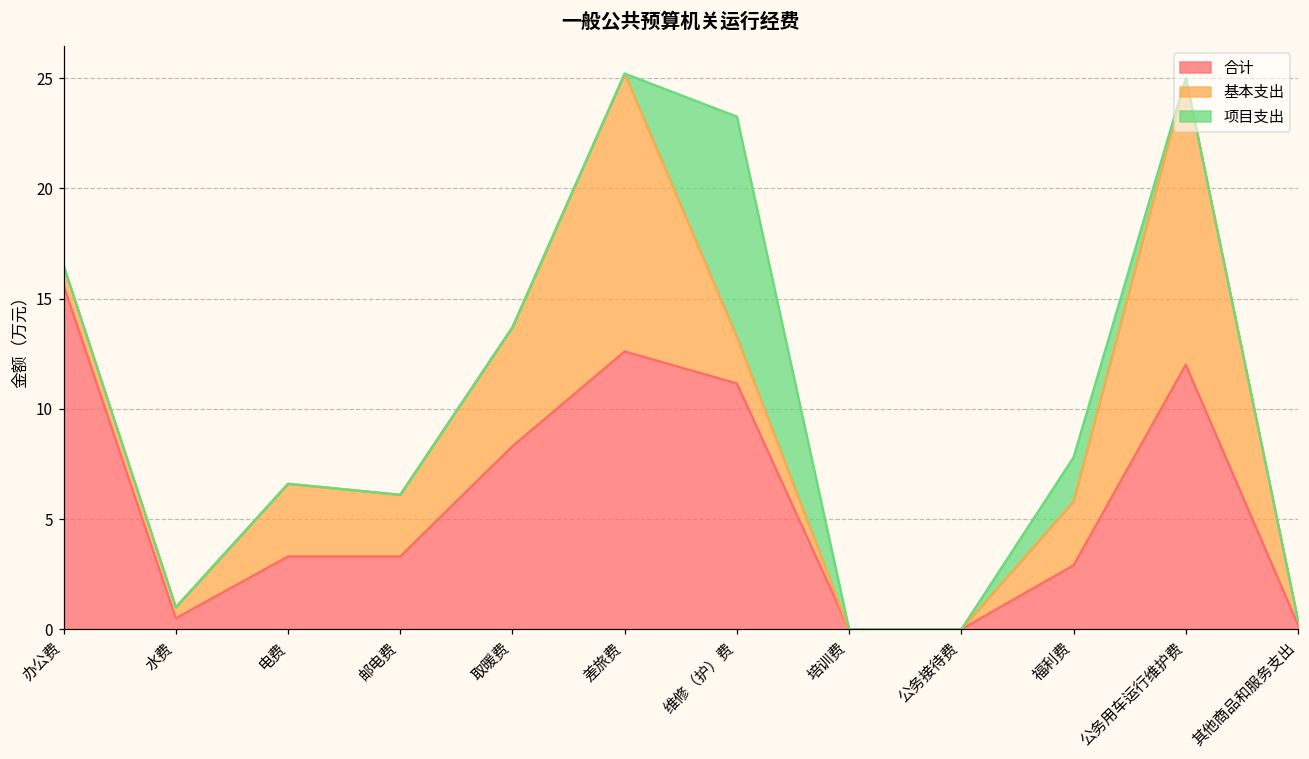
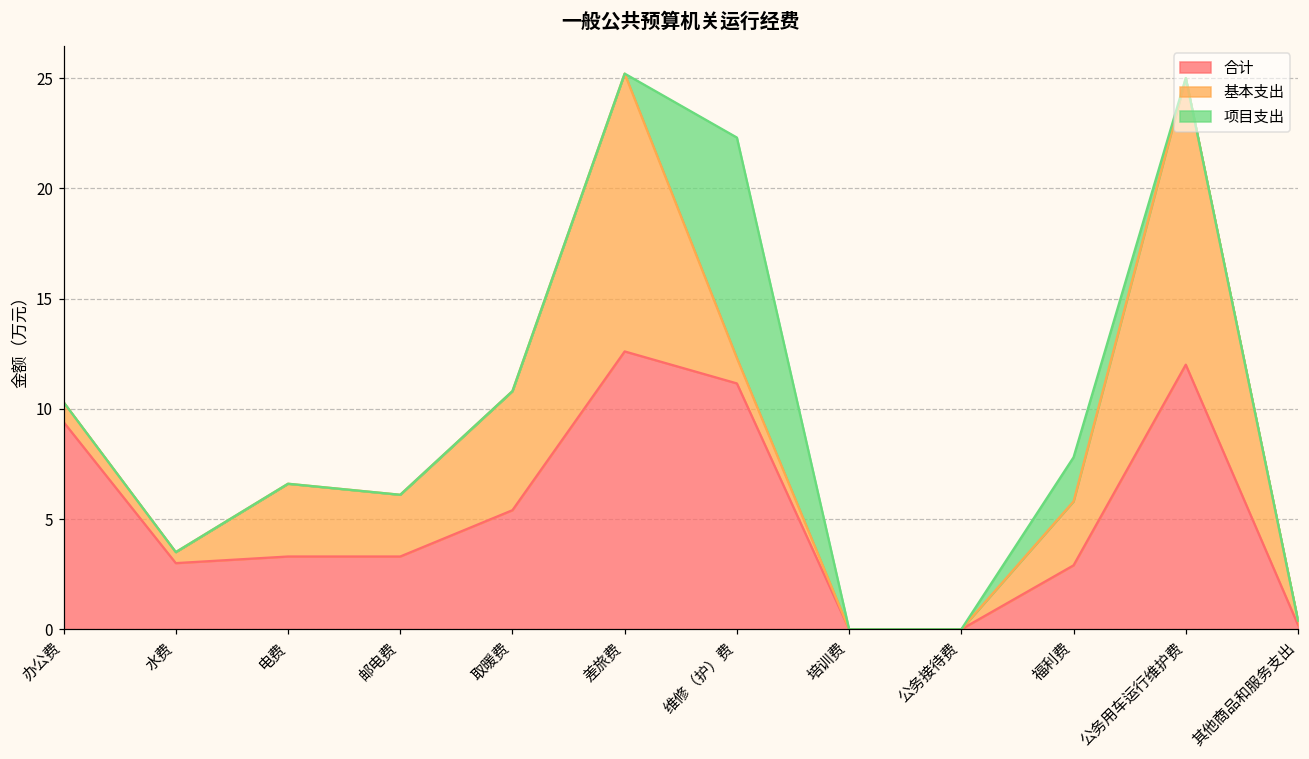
  {
    "合计": {
-     "办公费": 15.6,
-     "水费": 0.5,
+     "办公费": 9.4,
+     "水费": 3.0,
      "电费": 3.3,
      "邮电费": 3.3,
-     "取暖费": 8.3,
+     "取暖费": 5.4,
      "差旅费": 12.6,
      "维修（护）费": 11.2,
      "福利费": 2.9,
      "公务用车运行维护费": 12.0,
      "其他商品和服务支出": 0.2
    },
    "基本支出": {
-     "维修（护）费": 2.1,
+     "维修（护）费": 1.2,
      "福利费": 2.9
    },
    "项目支出": {
      "维修（护）费": 10.0,
      "福利费": 2.0
    }
  }
